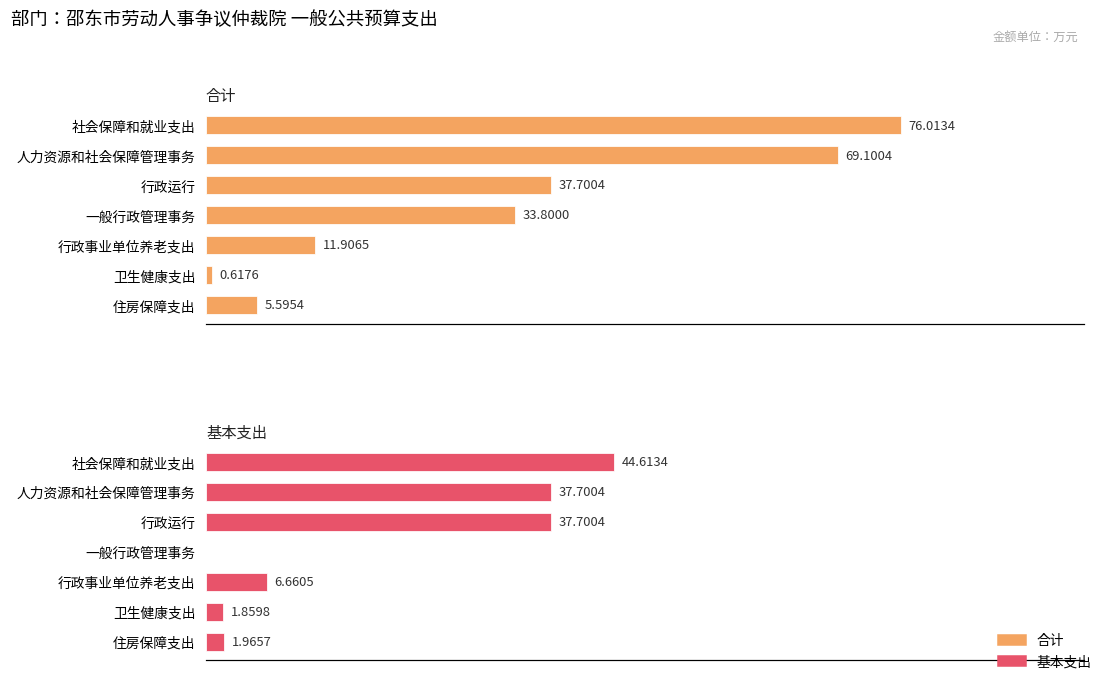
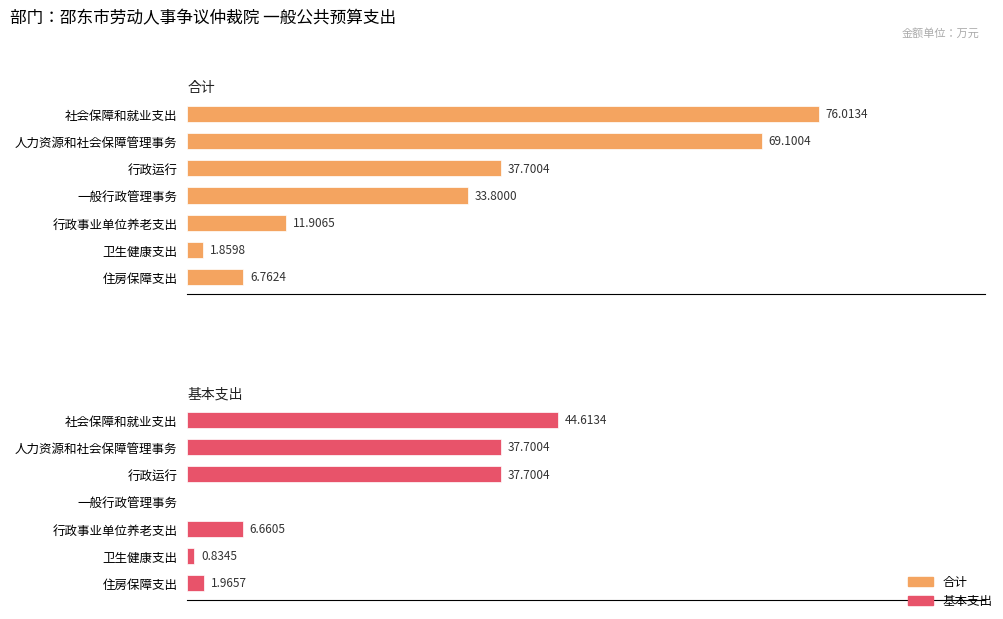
  {
    "合计": {
      "社会保障和就业支出": 76.0134,
      "人力资源和社会保障管理事务": 69.1004,
      "行政运行": 37.7004,
      "一般行政管理事务": 33.8000,
      "行政事业单位养老支出": 11.9065,
-     "卫生健康支出": 0.6176,
-     "住房保障支出": 5.5954
+     "卫生健康支出": 1.8598,
+     "住房保障支出": 6.7624
    },
    "基本支出": {
      "社会保障和就业支出": 44.6134,
      "人力资源和社会保障管理事务": 37.7004,
      "行政运行": 37.7004,
      "行政事业单位养老支出": 6.6605,
-     "卫生健康支出": 1.8598,
+     "卫生健康支出": 0.8345,
      "住房保障支出": 1.9657
    }
  }
